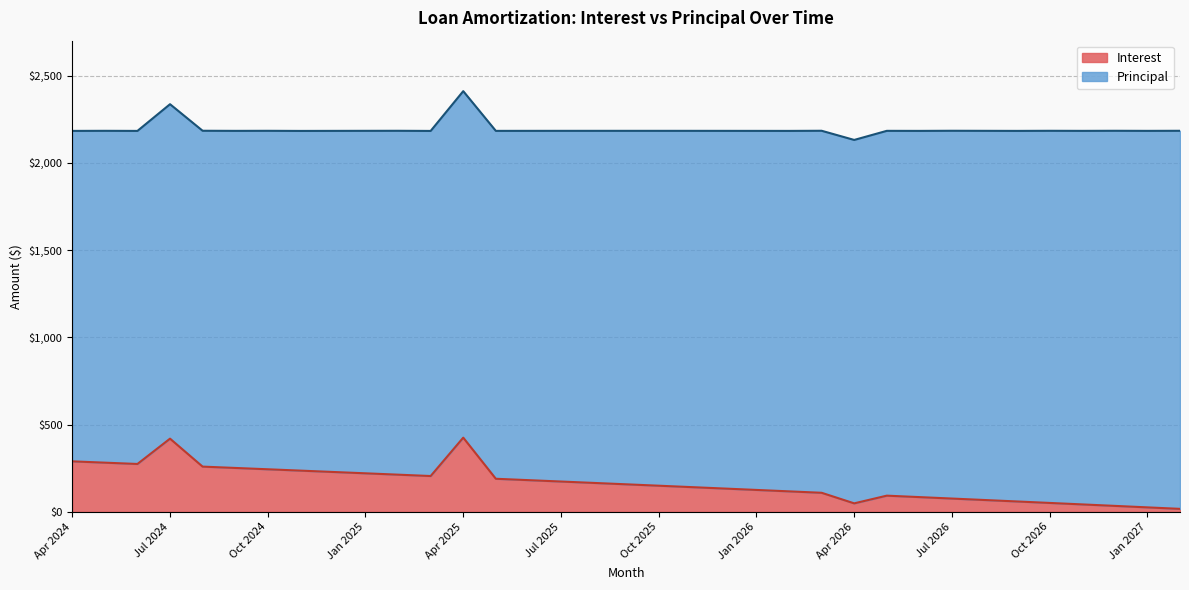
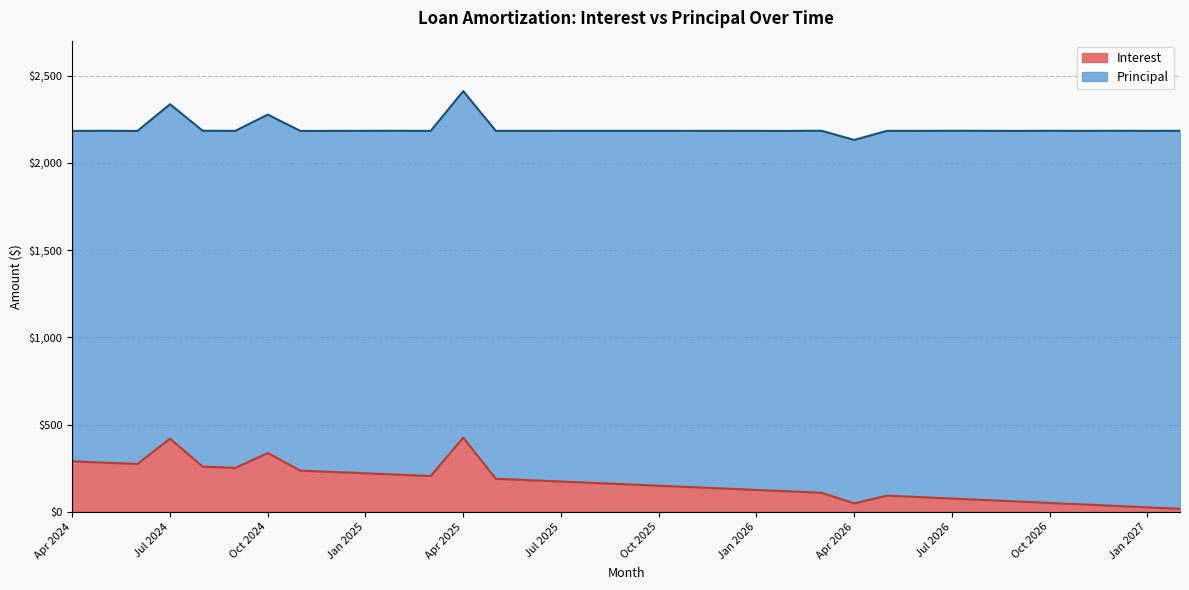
  {
    "Interest": {
      "Apr 2024": "$290",
      "Jul 2024": "$420",
-     "Oct 2024": "$240",
+     "Oct 2024": "$340",
      "Jan 2025": "$220",
      "Apr 2025": "$430",
      "Jul 2025": "$170",
      "Oct 2025": "$150",
      "Jan 2026": "$130",
      "Apr 2026": "$50",
      "Jul 2026": "$80",
      "Oct 2026": "$50",
      "Jan 2027": "$30"
    },
    "Principal": {
      "Apr 2024": "$1,890",
      "Jul 2024": "$1,920",
      "Oct 2024": "$1,940",
      "Jan 2025": "$1,960",
      "Apr 2025": "$1,990",
      "Jul 2025": "$2,010",
      "Oct 2025": "$2,030",
      "Jan 2026": "$2,060",
      "Apr 2026": "$2,080",
      "Jul 2026": "$2,110",
      "Oct 2026": "$2,130",
      "Jan 2027": "$2,160"
    }
  }
